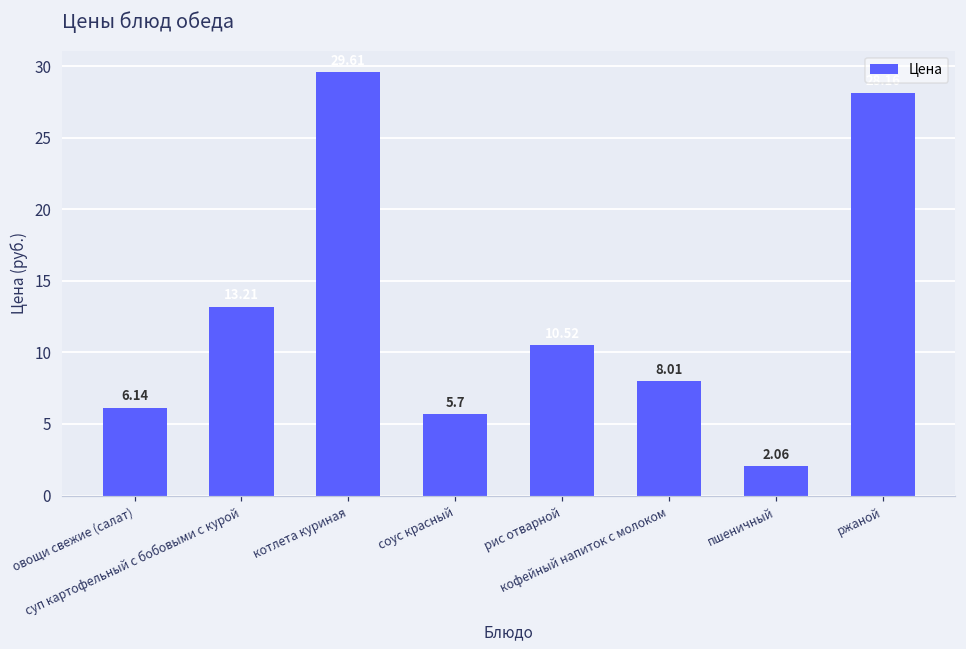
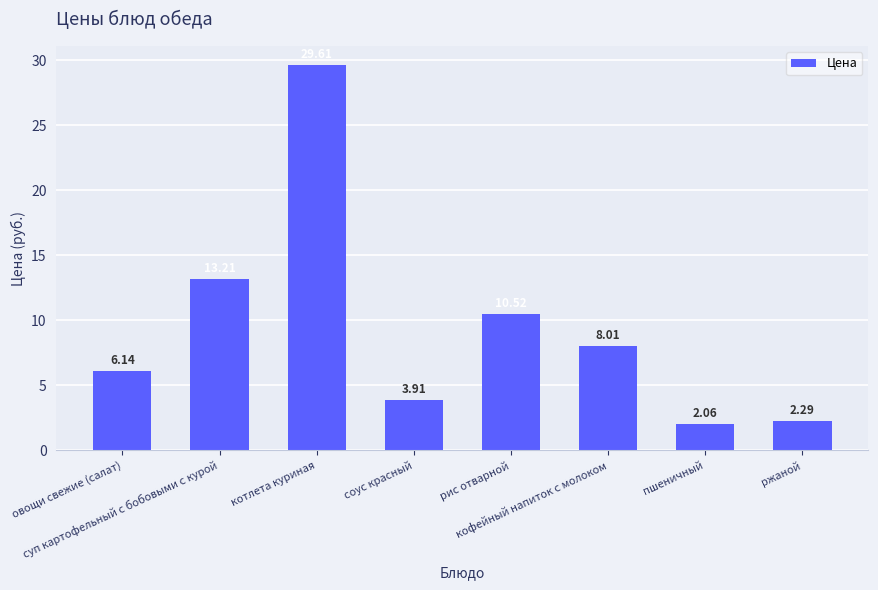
  {
    "овощи свежие (салат)": 6.14,
-   "соус красный": 5.7,
+   "соус красный": 3.91,
    "кофейный напиток с молоком": 8.01,
    "пшеничный": 2.06,
-   "ржаной": 28.2
+   "ржаной": 2.3
  }
